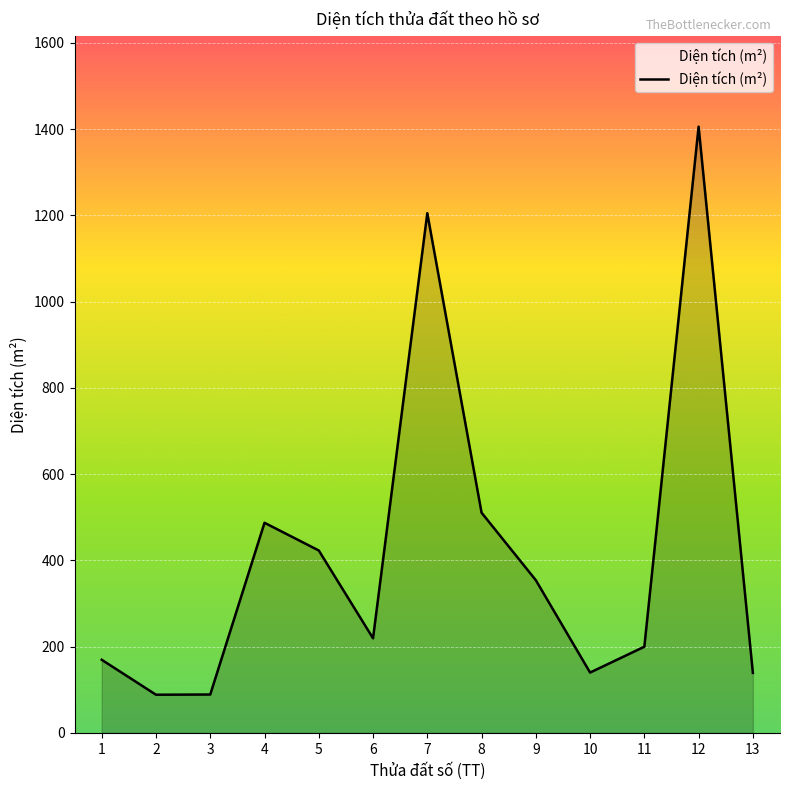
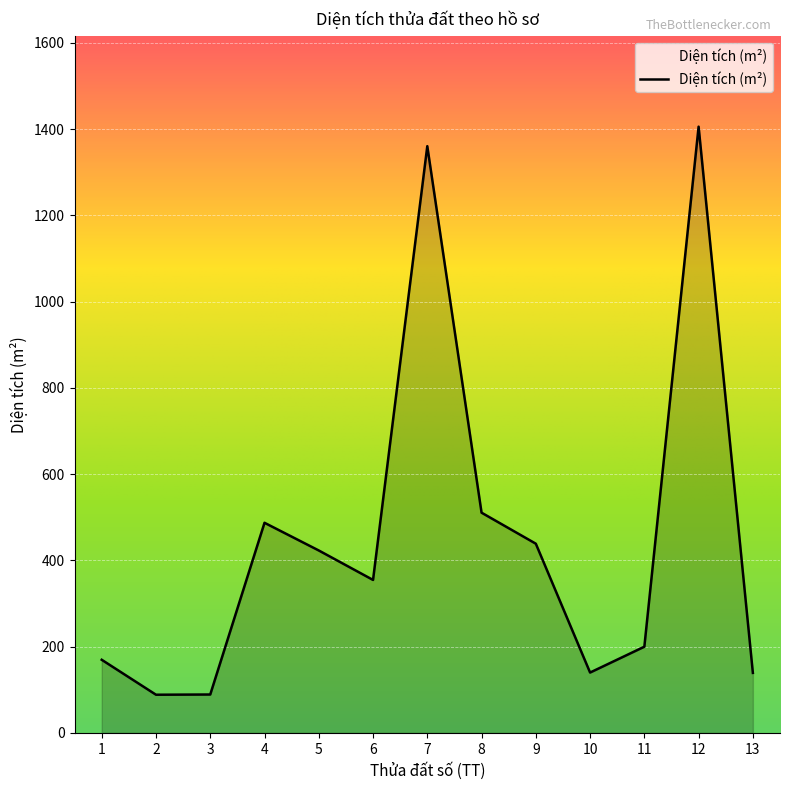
  {
    "1": 170,
    "2": 90,
    "3": 90,
    "4": 490,
    "5": 420,
-   "6": 220,
-   "7": 1200,
+   "6": 350,
+   "7": 1360,
    "8": 510,
-   "9": 350,
+   "9": 440,
    "10": 140,
    "11": 200,
    "12": 1410,
    "13": 140
  }
